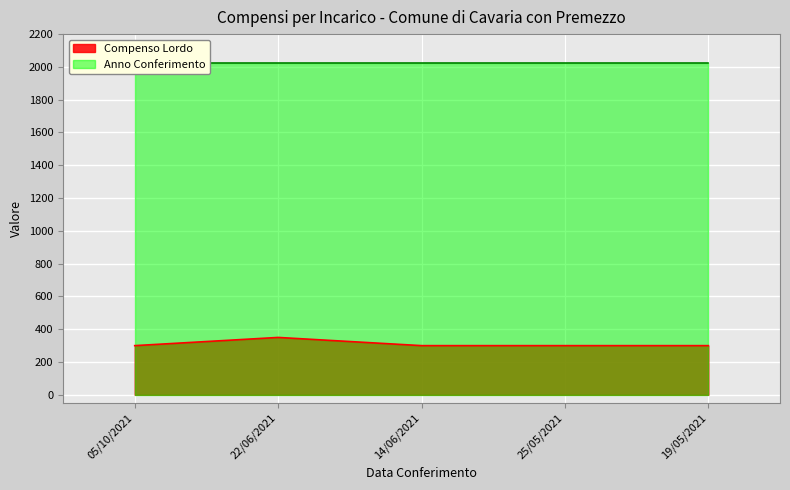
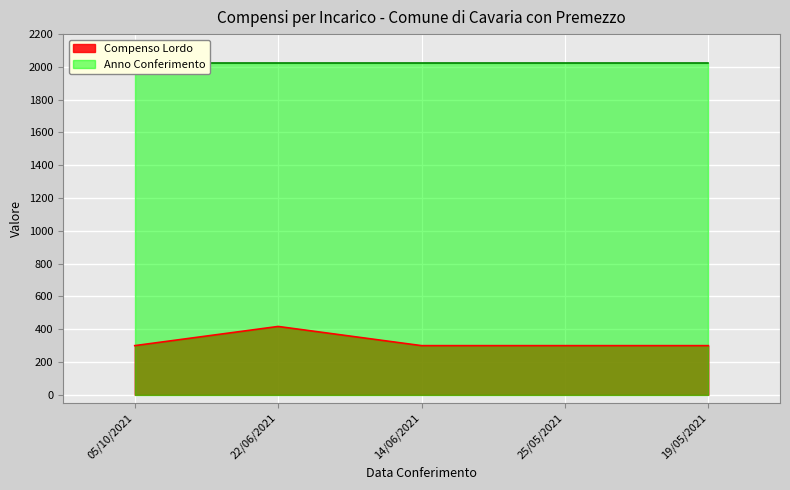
  {
    "Compenso Lordo": {
      "05/10/2021": 300,
-     "22/06/2021": 350,
+     "22/06/2021": 420,
      "14/06/2021": 300,
      "25/05/2021": 300,
      "19/05/2021": 300
    },
    "Anno Conferimento": {
      "22/06/2021": 2020,
      "14/06/2021": 2020,
      "25/05/2021": 2020,
      "19/05/2021": 2020
    }
  }
